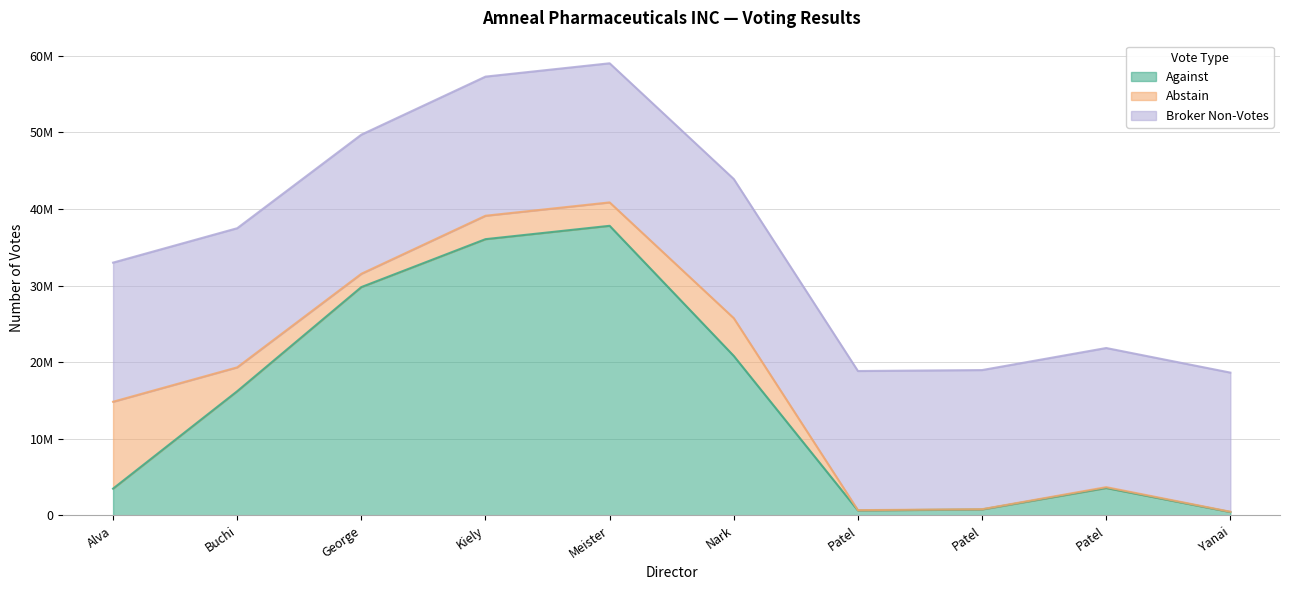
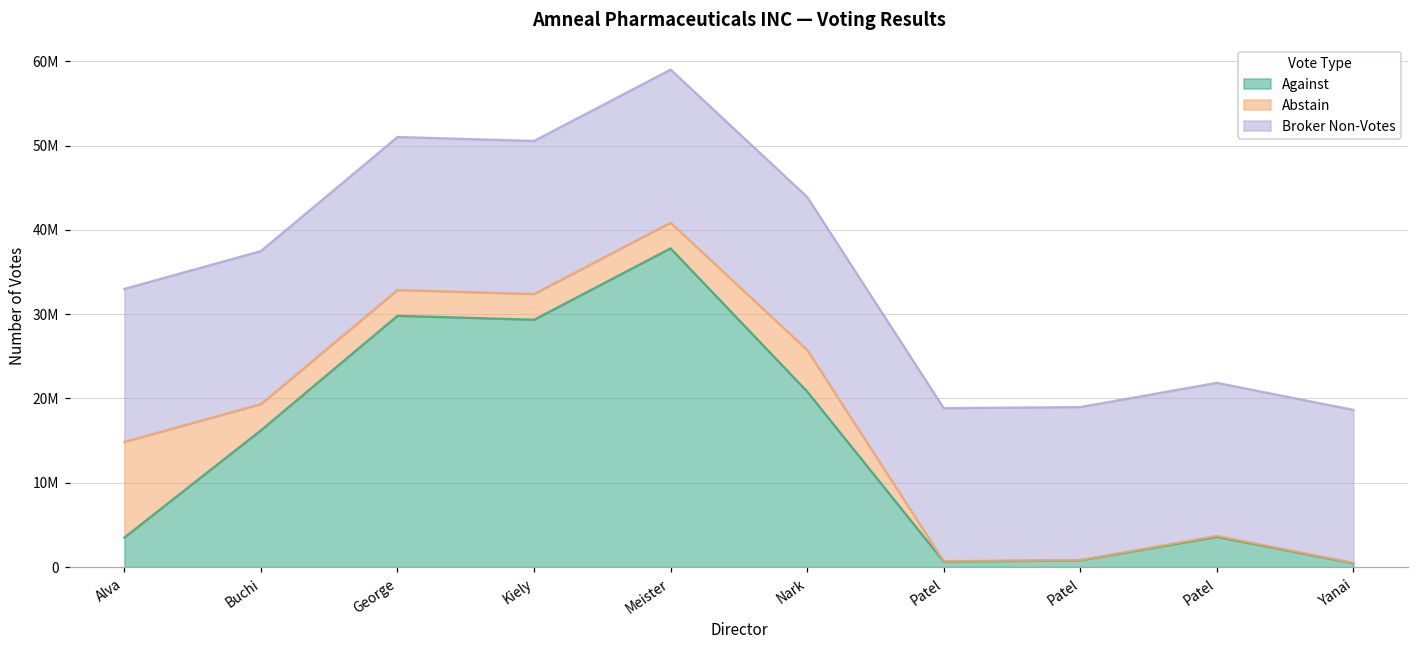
  {
    "Against": {
      "Alva": 4000000,
      "Buchi": 16000000,
      "George": 30000000,
-     "Kiely": 36000000,
+     "Kiely": 29000000,
      "Meister": 38000000,
      "Nark": 21000000
    },
    "Abstain": {
      "Alva": 11000000,
      "Buchi": 3000000,
-     "George": 2000000,
+     "George": 3000000,
      "Kiely": 3000000,
      "Meister": 3000000,
      "Nark": 5000000
    },
    "Broker Non-Votes": {
      "Alva": 18000000,
      "Buchi": 18000000,
      "George": 18000000,
      "Kiely": 18000000,
      "Meister": 18000000,
      "Nark": 18000000,
      "Yanai": 18000000
    }
  }
